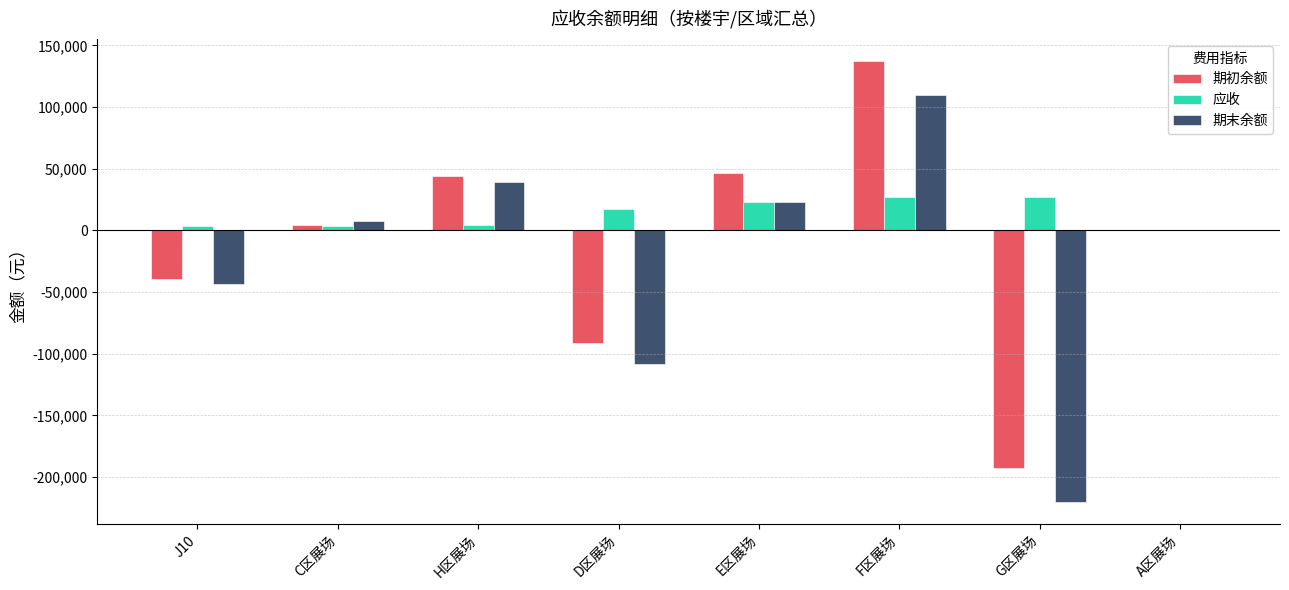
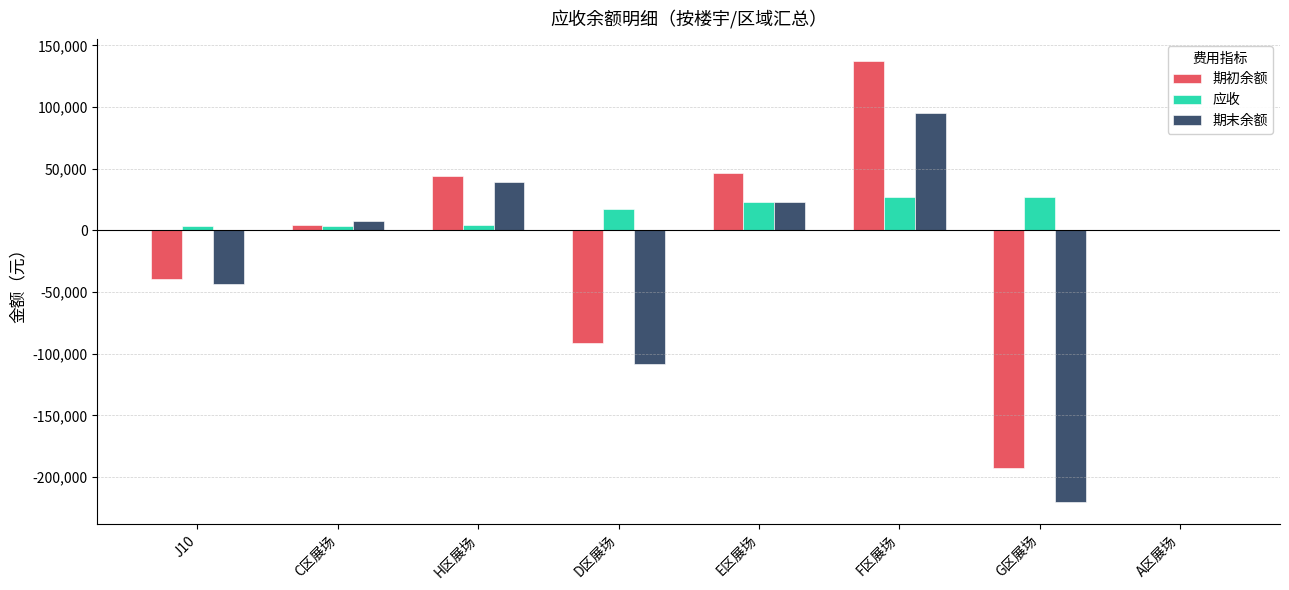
  {
    "期初余额": {
      "J10": "-40,000",
      "C区展场": "4,000",
      "H区展场": "44,000",
      "D区展场": "-91,000",
      "E区展场": "47,000",
      "F区展场": "138,000",
      "G区展场": "-193,000",
      "A区展场": "0"
    },
    "应收": {
      "J10": "4,000",
      "C区展场": "4,000",
      "H区展场": "4,000",
      "D区展场": "17,000",
      "E区展场": "23,000",
      "F区展场": "28,000",
      "G区展场": "28,000",
      "A区展场": "0"
    },
    "期末余额": {
      "J10": "-44,000",
      "C区展场": "8,000",
      "H区展场": "39,000",
      "D区展场": "-108,000",
      "E区展场": "23,000",
-     "F区展场": "110,000",
+     "F区展场": "95,000",
      "G区展场": "-220,000",
      "A区展场": "0"
    }
  }
